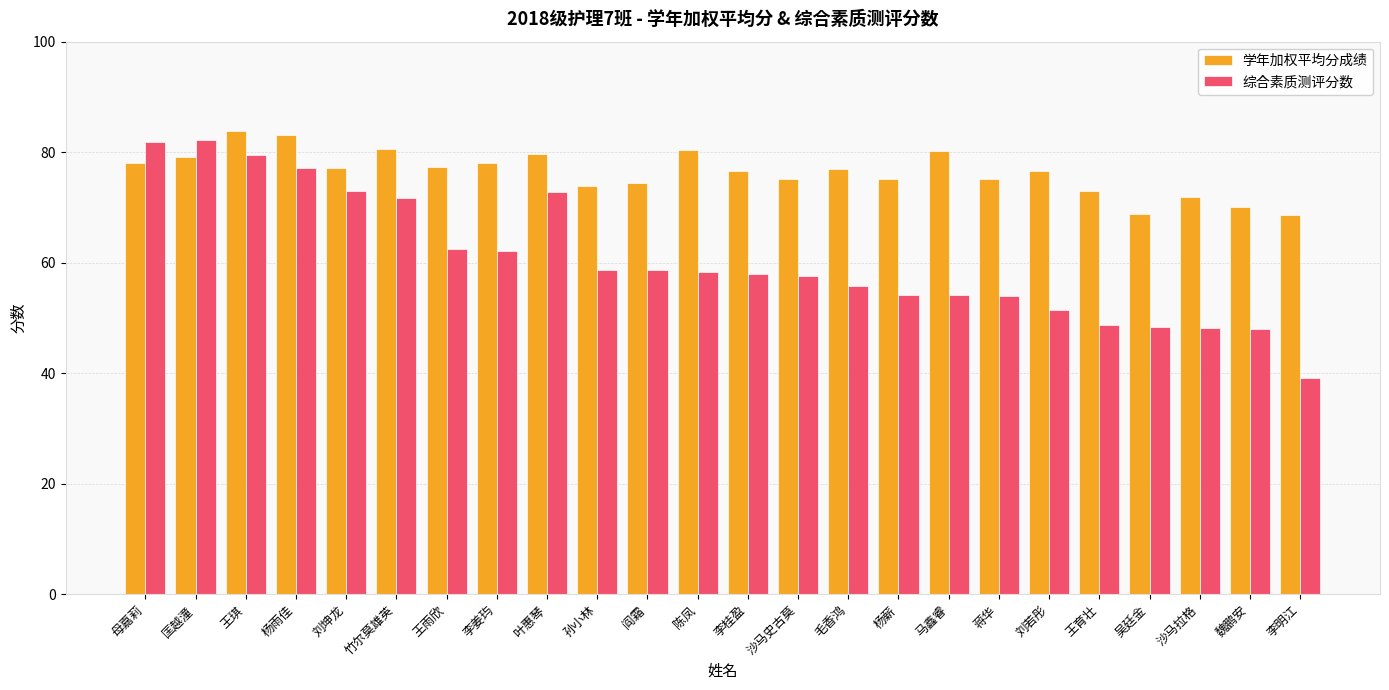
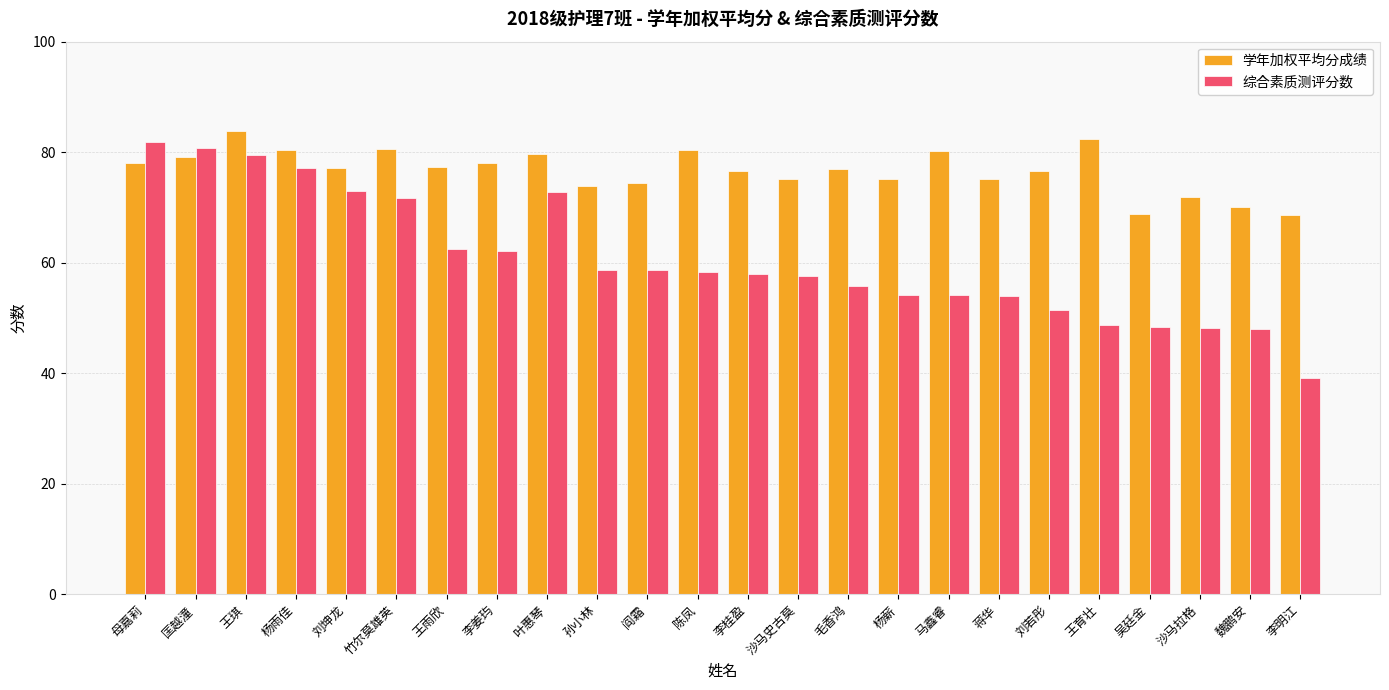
  {
    "学年加权平均分成绩": {
      "母嘉莉": 78,
      "匡越潼": 79,
      "王琪": 84,
-     "杨雨佳": 83,
+     "杨雨佳": 80,
      "刘坤龙": 77,
      "竹尔莫雄英": 81,
      "王雨欣": 77,
      "李姜玙": 78,
      "叶惠琴": 80,
      "孙小林": 74,
      "阎霜": 75,
      "陈凤": 80,
      "李桂盈": 77,
      "沙马史古莫": 75,
      "毛香鸿": 77,
      "杨薪": 75,
      "马鑫睿": 80,
      "蒋华": 75,
      "刘若彤": 77,
-     "王育壮": 73,
+     "王育壮": 82,
      "吴廷金": 69,
      "沙马拉格": 72,
      "魏鹏安": 70,
      "李明江": 69
    },
    "综合素质测评分数": {
      "母嘉莉": 82,
-     "匡越潼": 82,
+     "匡越潼": 81,
      "王琪": 80,
      "杨雨佳": 77,
      "刘坤龙": 73,
      "竹尔莫雄英": 72,
      "王雨欣": 63,
      "李姜玙": 62,
      "叶惠琴": 73,
      "孙小林": 59,
      "阎霜": 59,
      "陈凤": 58,
      "李桂盈": 58,
      "沙马史古莫": 58,
      "毛香鸿": 56,
      "杨薪": 54,
      "马鑫睿": 54,
      "蒋华": 54,
      "刘若彤": 51,
      "王育壮": 49,
      "吴廷金": 48,
      "沙马拉格": 48,
      "魏鹏安": 48,
      "李明江": 39
    }
  }
